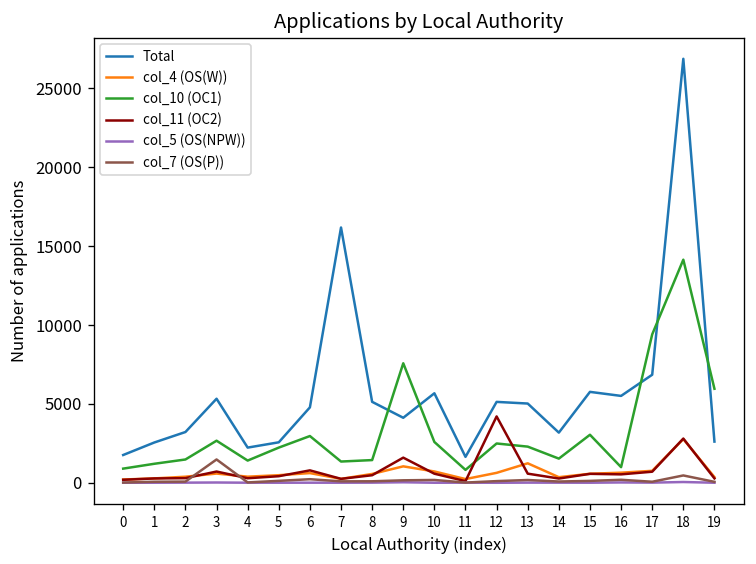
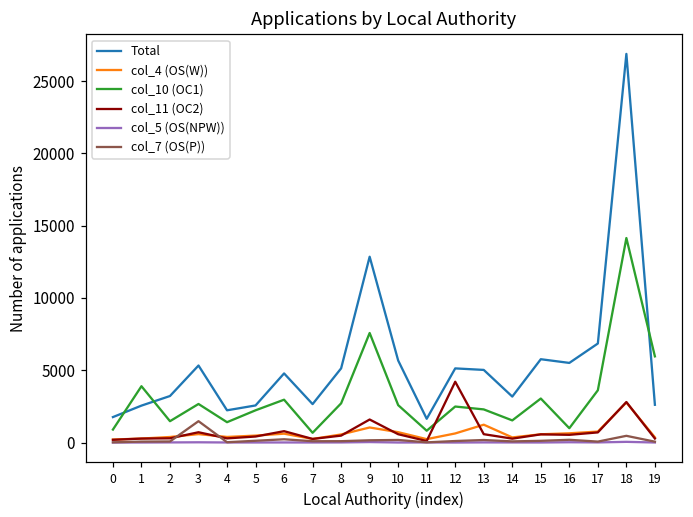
  {
    "Total": {
      "0": 1800,
      "1": 2600,
      "2": 3200,
      "3": 5300,
      "4": 2200,
      "5": 2600,
      "6": 4800,
-     "7": 16200,
+     "7": 2700,
      "8": 5100,
-     "9": 4100,
+     "9": 12900,
      "10": 5700,
      "11": 1600,
      "12": 5100,
      "13": 5000,
      "14": 3200,
      "15": 5800,
      "16": 5500,
      "17": 6800,
      "18": 26900,
      "19": 2600
    },
    "col_4 (OS(W))": {
      "9": 1000,
      "12": 600,
      "13": 1200
    },
    "col_10 (OC1)": {
      "0": 900,
-     "1": 1200,
+     "1": 3900,
      "2": 1500,
      "3": 2700,
      "4": 1400,
      "5": 2200,
      "6": 3000,
-     "7": 1300,
-     "8": 1400,
+     "7": 700,
+     "8": 2700,
      "9": 7600,
      "10": 2600,
      "11": 800,
      "12": 2500,
      "13": 2300,
      "14": 1500,
      "15": 3000,
      "16": 1000,
-     "17": 9400,
+     "17": 3600,
      "18": 14100,
      "19": 6000
    },
    "col_11 (OC2)": {
      "9": 1600,
      "12": 4200,
      "13": 600
    },
    "col_5 (OS(NPW))": {
      "3": 0,
      "6": 0,
      "18": 0
    },
    "col_7 (OS(P))": {
      "3": 1500,
      "6": 200,
      "18": 500
    }
  }
